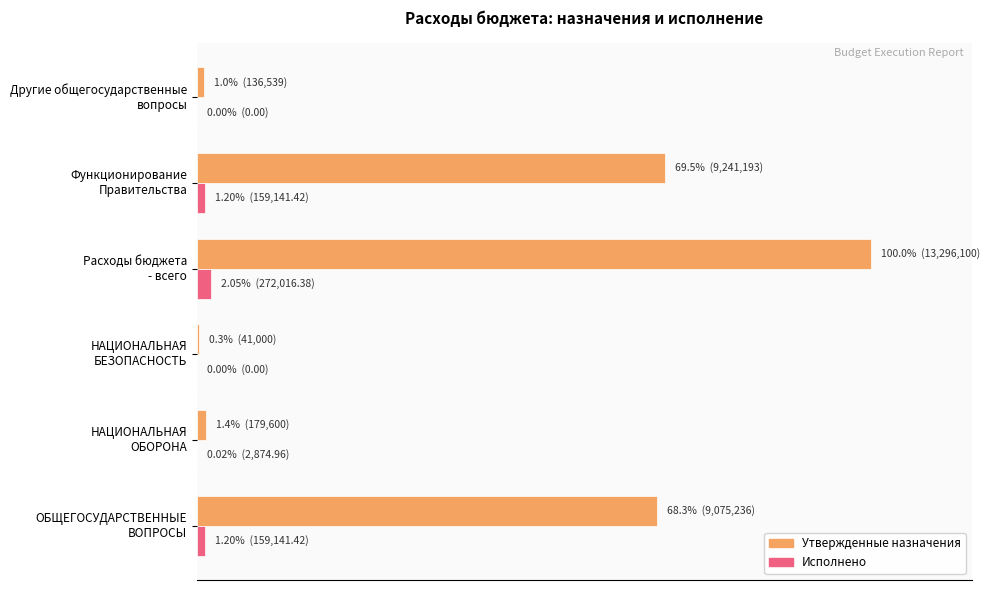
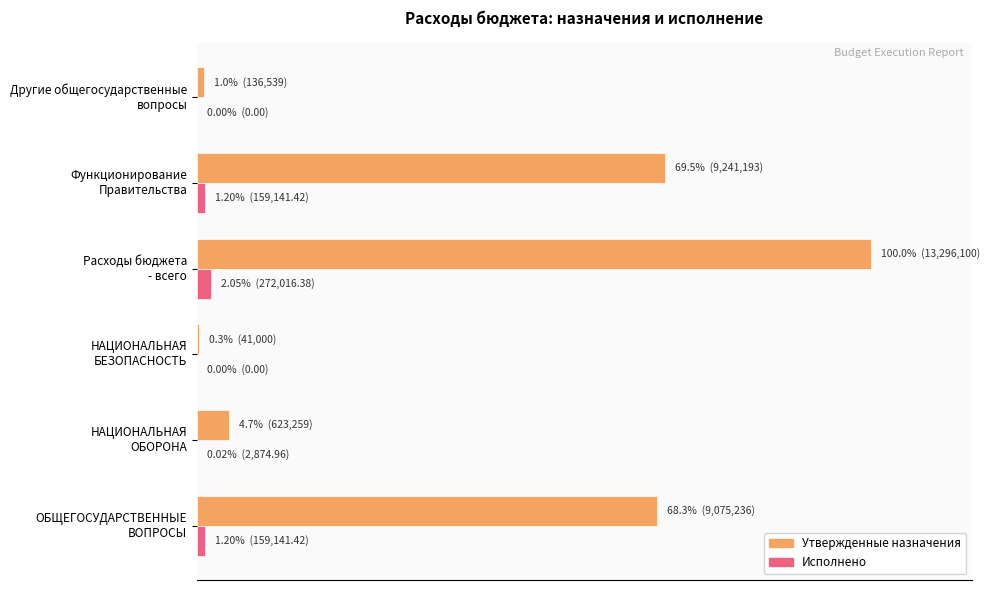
  {
    "Утвержденные назначения": {
      "Другие общегосударственные вопросы": "1.0%",
      "Функционирование Правительства": "69.5%",
      "Расходы бюджета - всего": "100.0%",
      "НАЦИОНАЛЬНАЯ БЕЗОПАСНОСТЬ": "0.3%",
-     "НАЦИОНАЛЬНАЯ ОБОРОНА": "1.4% (179,600)",
+     "НАЦИОНАЛЬНАЯ ОБОРОНА": "4.7% (623,259)",
      "ОБЩЕГОСУДАРСТВЕННЫЕ ВОПРОСЫ": "68.3%"
    },
    "Исполнено": {
      "Другие общегосударственные вопросы": "0.00%",
      "Функционирование Правительства": "1.20%",
      "Расходы бюджета - всего": "2.05%",
      "НАЦИОНАЛЬНАЯ БЕЗОПАСНОСТЬ": "0.00%",
      "НАЦИОНАЛЬНАЯ ОБОРОНА": "0.02%",
      "ОБЩЕГОСУДАРСТВЕННЫЕ ВОПРОСЫ": "1.20%"
    }
  }
